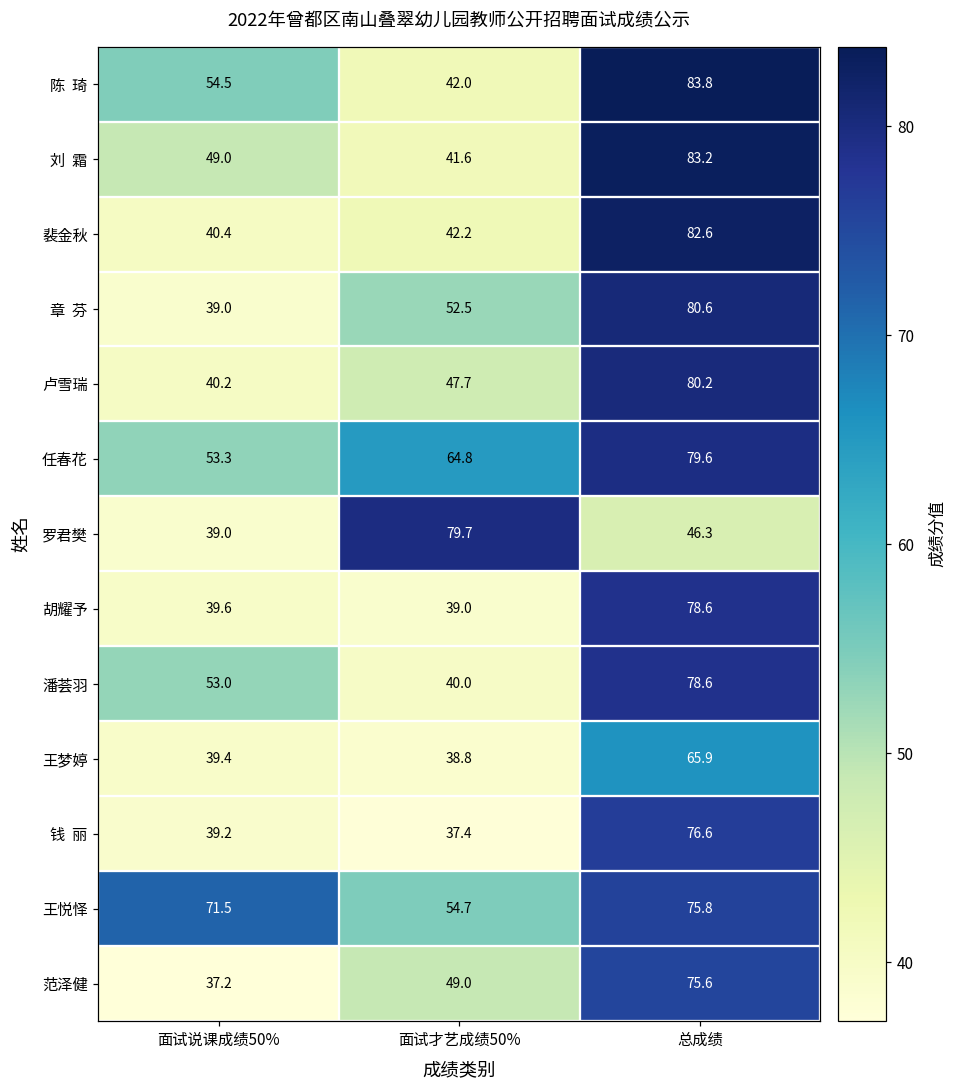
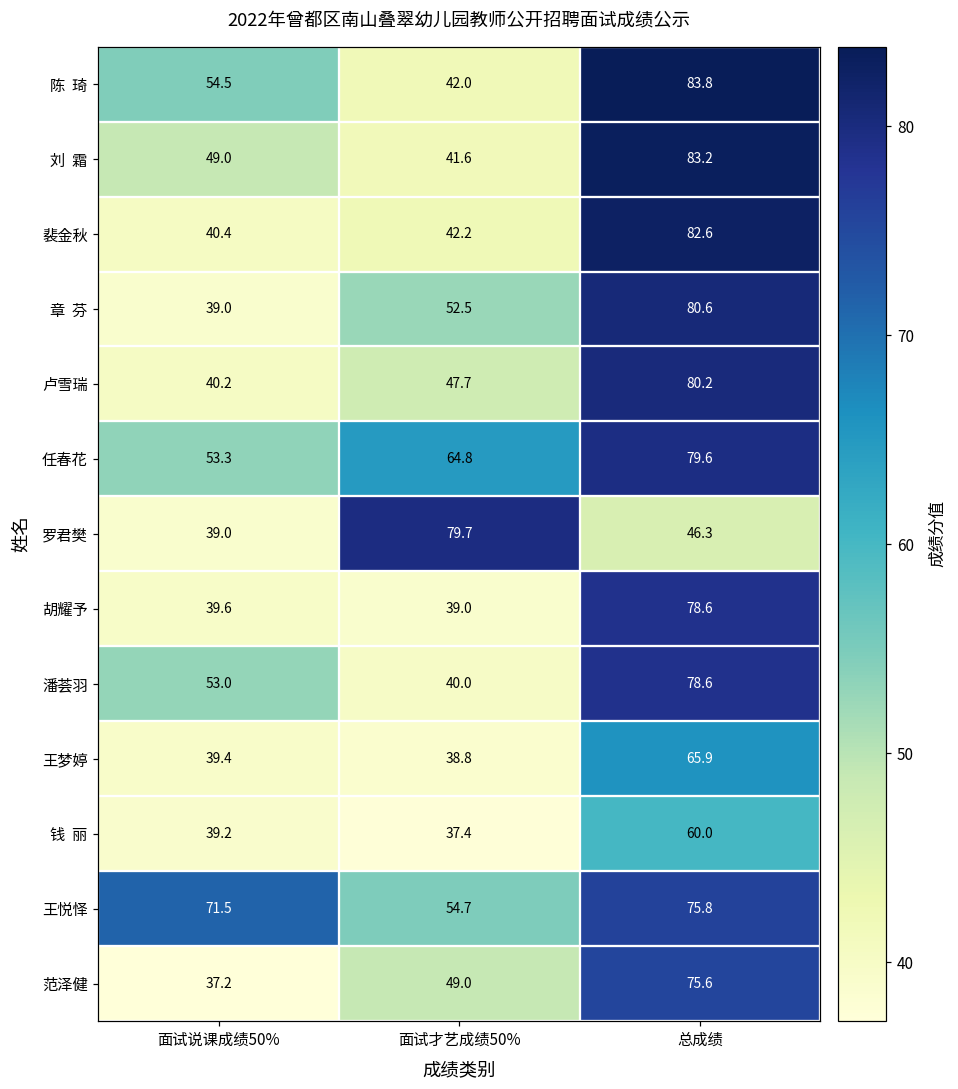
  {
    "陈 琦": {
      "面试说课成绩50%": 54.5,
      "面试才艺成绩50%": 42.0,
      "总成绩": 83.8
    },
    "刘 霜": {
      "面试说课成绩50%": 49.0,
      "面试才艺成绩50%": 41.6,
      "总成绩": 83.2
    },
    "裴金秋": {
      "面试说课成绩50%": 40.4,
      "面试才艺成绩50%": 42.2,
      "总成绩": 82.6
    },
    "章 芬": {
      "面试说课成绩50%": 39.0,
      "面试才艺成绩50%": 52.5,
      "总成绩": 80.6
    },
    "卢雪瑞": {
      "面试说课成绩50%": 40.2,
      "面试才艺成绩50%": 47.7,
      "总成绩": 80.2
    },
    "任春花": {
      "面试说课成绩50%": 53.3,
      "面试才艺成绩50%": 64.8,
      "总成绩": 79.6
    },
    "罗君樊": {
      "面试说课成绩50%": 39.0,
      "面试才艺成绩50%": 79.7,
      "总成绩": 46.3
    },
    "胡耀予": {
      "面试说课成绩50%": 39.6,
      "面试才艺成绩50%": 39.0,
      "总成绩": 78.6
    },
    "潘荟羽": {
      "面试说课成绩50%": 53.0,
      "面试才艺成绩50%": 40.0,
      "总成绩": 78.6
    },
    "王梦婷": {
      "面试说课成绩50%": 39.4,
      "面试才艺成绩50%": 38.8,
      "总成绩": 65.9
    },
    "钱 丽": {
      "面试说课成绩50%": 39.2,
      "面试才艺成绩50%": 37.4,
-     "总成绩": 76.6
+     "总成绩": 60.0
    },
    "王悦怿": {
      "面试说课成绩50%": 71.5,
      "面试才艺成绩50%": 54.7,
      "总成绩": 75.8
    },
    "范泽健": {
      "面试说课成绩50%": 37.2,
      "面试才艺成绩50%": 49.0,
      "总成绩": 75.6
    }
  }
